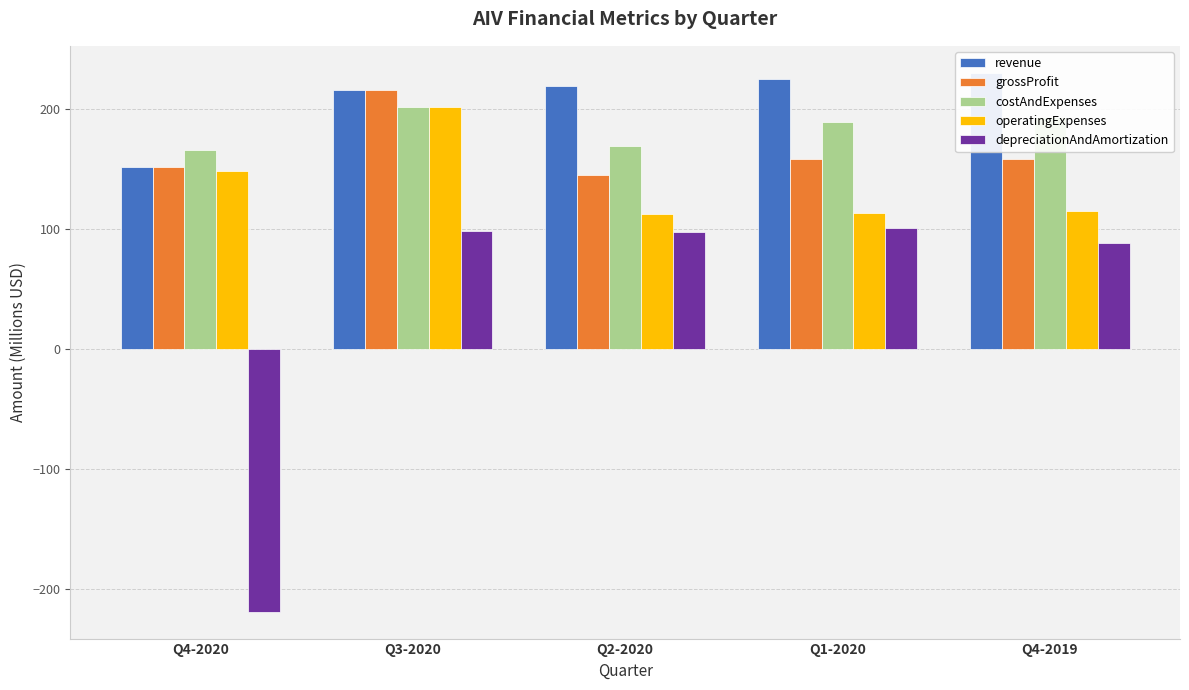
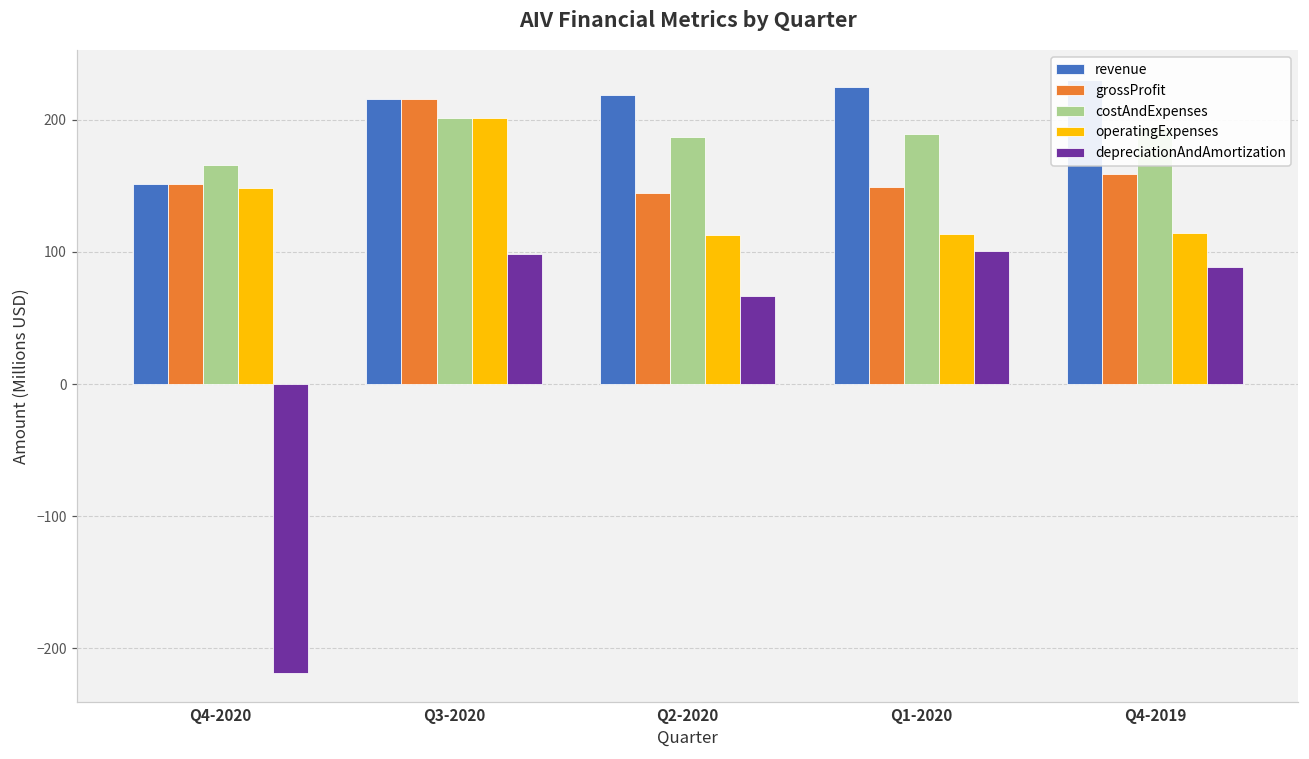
  {
    "revenue": {
      "Q4-2020": 151,
      "Q3-2020": 215,
      "Q2-2020": 219,
      "Q1-2020": 225
    },
    "grossProfit": {
      "Q4-2020": 151,
      "Q3-2020": 215,
      "Q2-2020": 145,
-     "Q1-2020": 159,
+     "Q1-2020": 149,
      "Q4-2019": 159
    },
    "costAndExpenses": {
      "Q4-2020": 166,
      "Q3-2020": 202,
-     "Q2-2020": 169,
+     "Q2-2020": 187,
      "Q1-2020": 189
    },
    "operatingExpenses": {
      "Q4-2020": 148,
      "Q3-2020": 202,
      "Q2-2020": 113,
      "Q1-2020": 113,
      "Q4-2019": 115
    },
    "depreciationAndAmortization": {
      "Q4-2020": -218,
      "Q3-2020": 98,
-     "Q2-2020": 98,
+     "Q2-2020": 67,
      "Q1-2020": 100,
      "Q4-2019": 89
    }
  }
